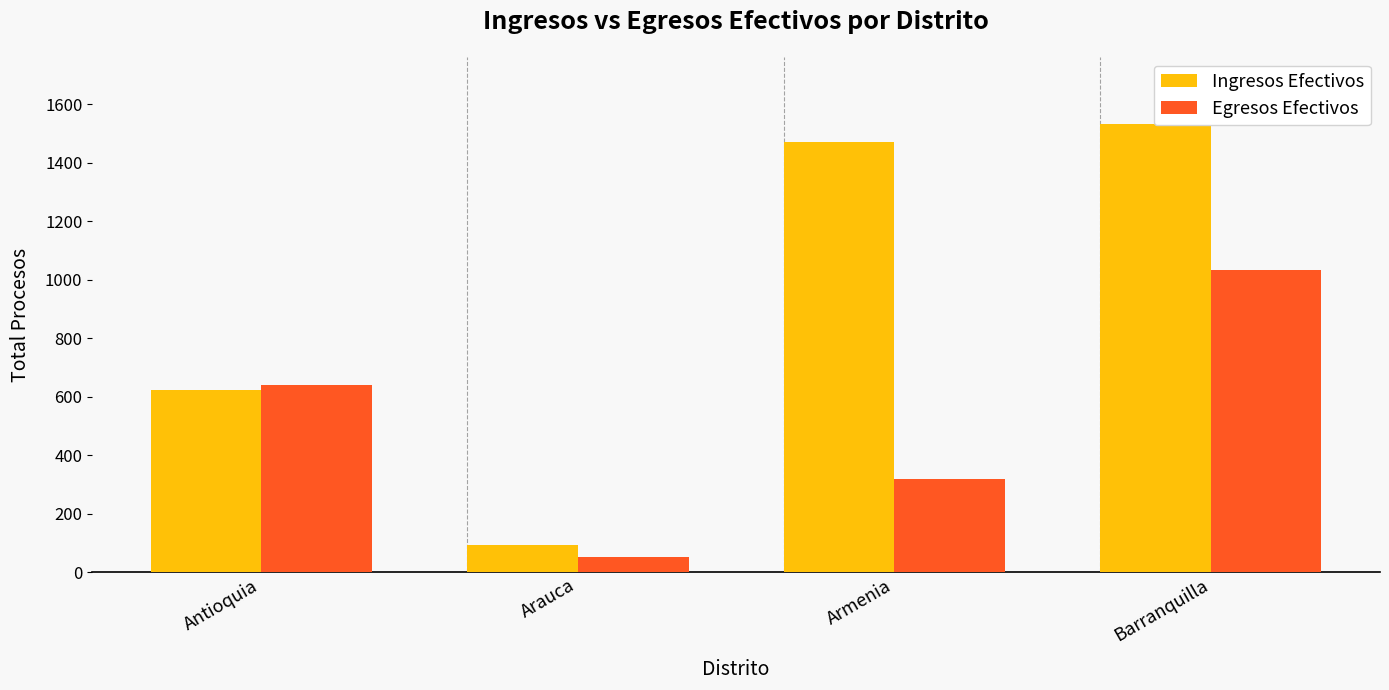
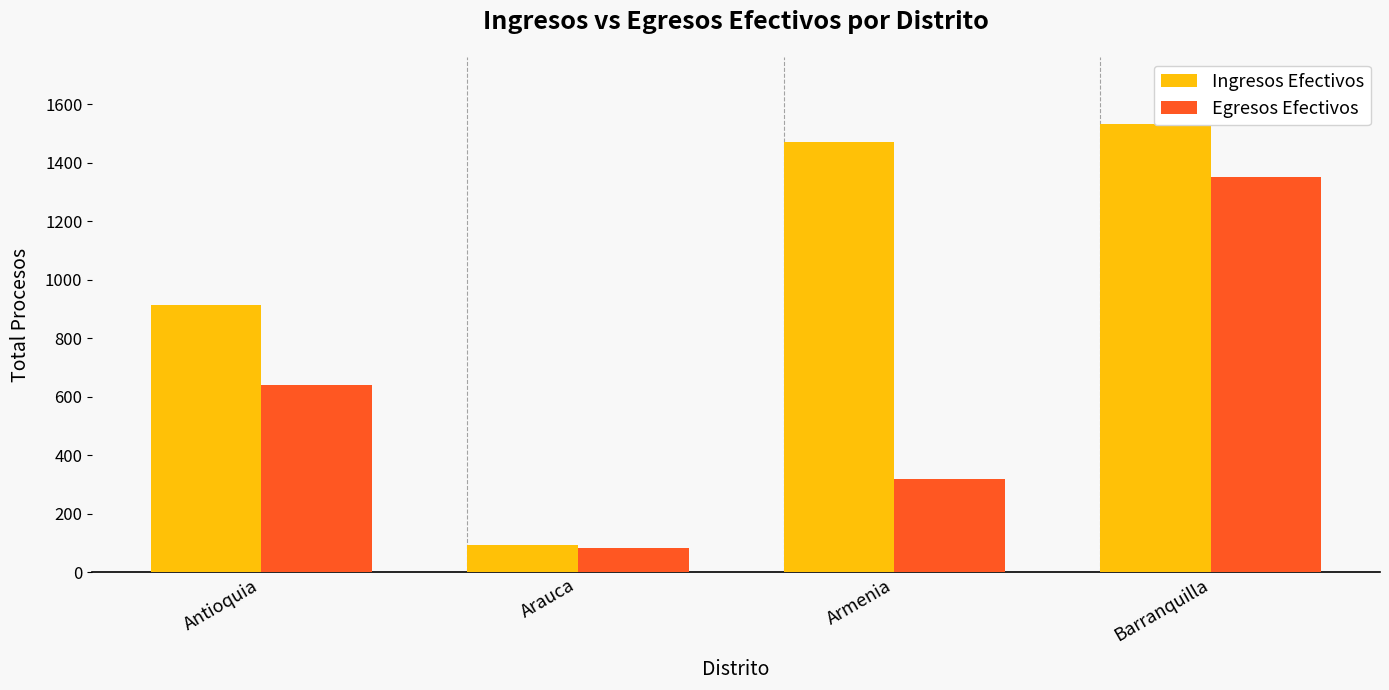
  {
    "Ingresos Efectivos": {
-     "Antioquia": 620,
+     "Antioquia": 910,
      "Arauca": 90,
      "Armenia": 1470
    },
    "Egresos Efectivos": {
      "Antioquia": 640,
-     "Arauca": 50,
+     "Arauca": 80,
      "Armenia": 320,
-     "Barranquilla": 1030
+     "Barranquilla": 1350
    }
  }
